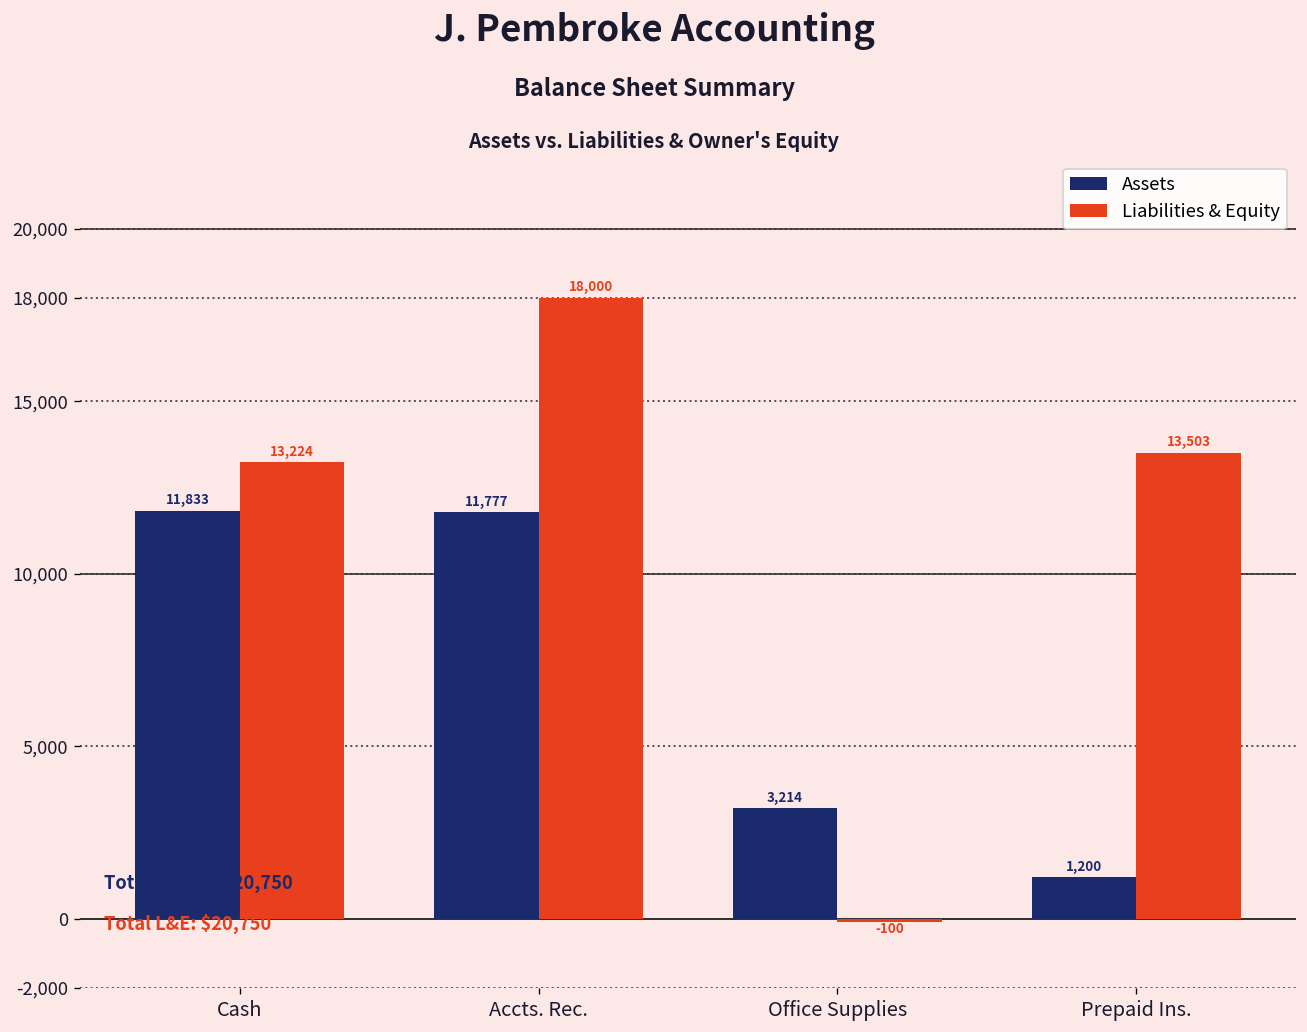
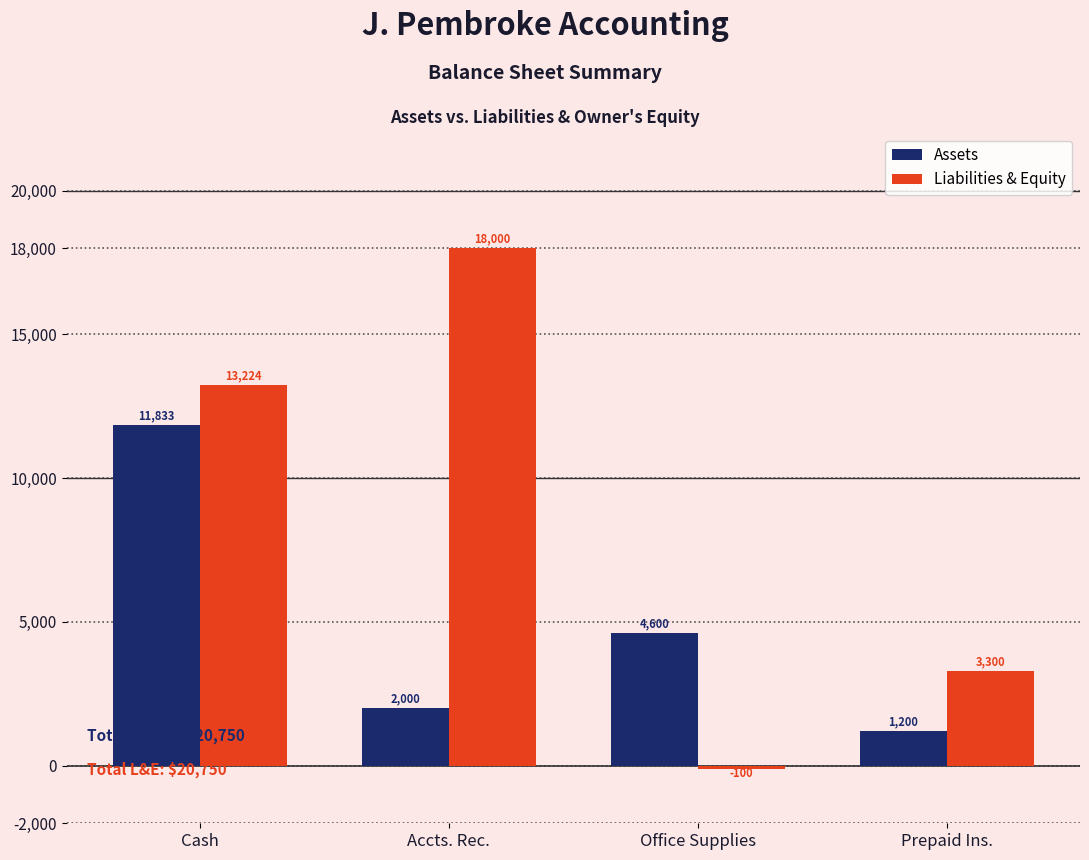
  {
    "Assets": {
      "Cash": "11,833",
-     "Accts. Rec.": "11,777",
-     "Office Supplies": "3,214",
+     "Accts. Rec.": "2,000",
+     "Office Supplies": "4,600",
      "Prepaid Ins.": "1,200"
    },
    "Liabilities & Equity": {
      "Cash": "13,224",
      "Accts. Rec.": "18,000",
      "Office Supplies": "-100",
-     "Prepaid Ins.": "13,503"
+     "Prepaid Ins.": "3,300"
    }
  }
